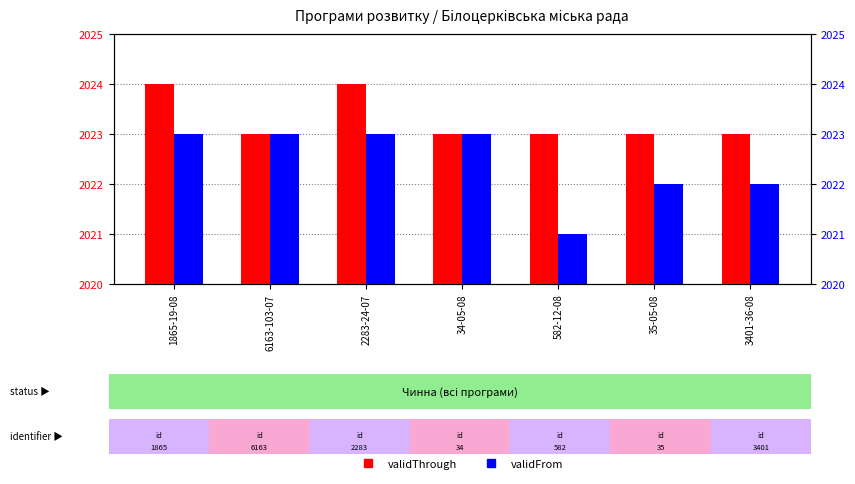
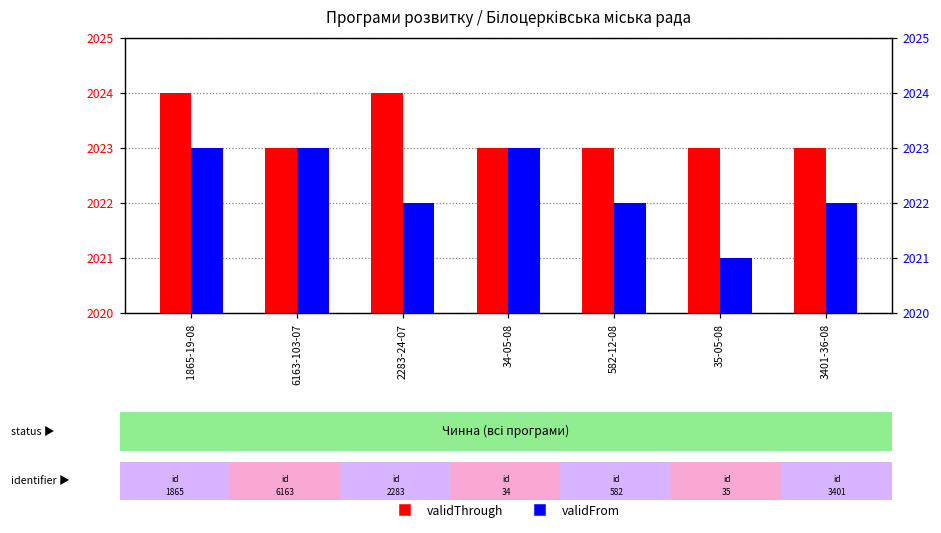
  {
    "validThrough": {
      "1865-19-08": 2024,
      "6163-103-07": 2023,
      "2283-24-07": 2024,
      "34-05-08": 2023,
      "582-12-08": 2023,
      "35-05-08": 2023,
      "3401-36-08": 2023
    },
    "validFrom": {
      "1865-19-08": 2023,
      "6163-103-07": 2023,
-     "2283-24-07": 2023,
+     "2283-24-07": 2022,
      "34-05-08": 2023,
-     "582-12-08": 2021,
-     "35-05-08": 2022,
+     "582-12-08": 2022,
+     "35-05-08": 2021,
      "3401-36-08": 2022
    }
  }
